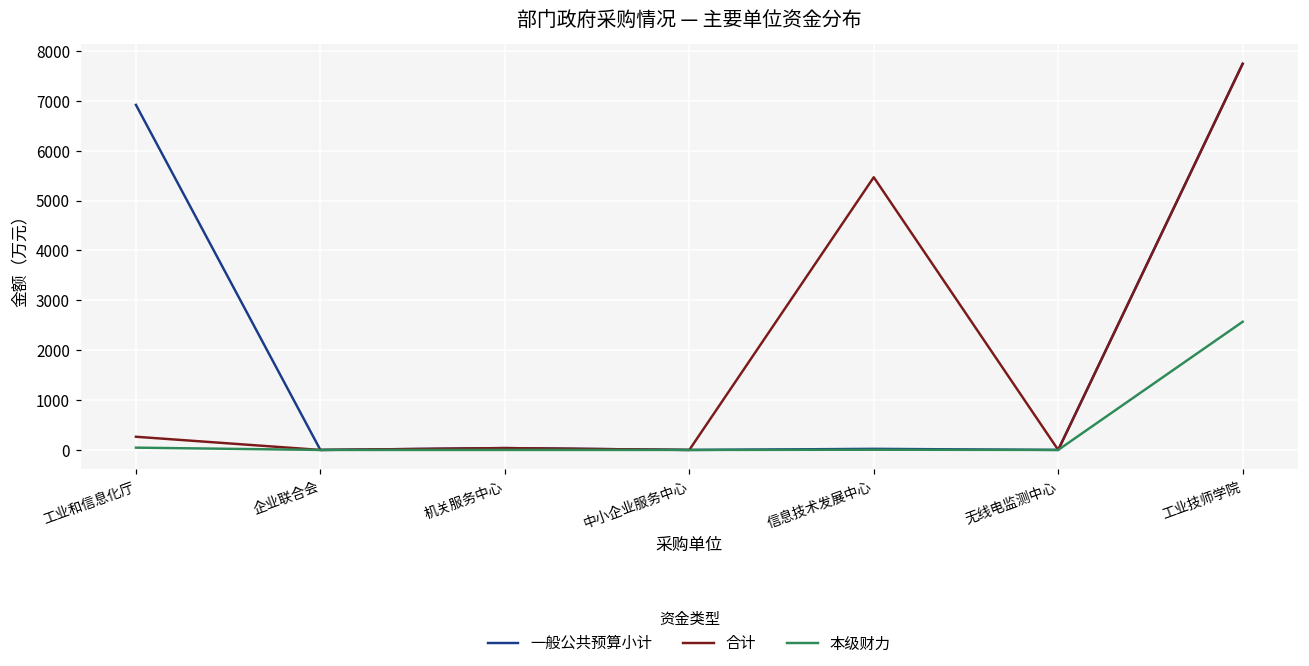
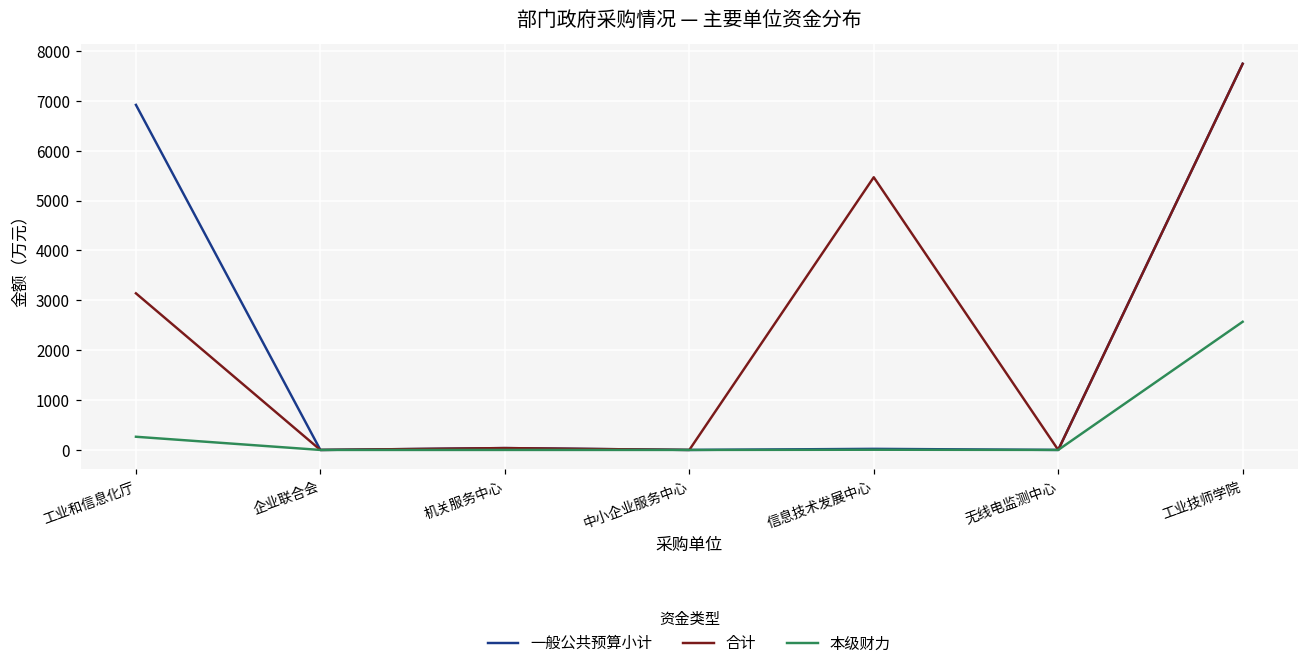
  {
    "一般公共预算小计": {
      "工业和信息化厅": 6900
    },
    "合计": {
-     "工业和信息化厅": 300,
+     "工业和信息化厅": 3100,
      "信息技术发展中心": 5500
    },
    "本级财力": {
-     "工业和信息化厅": 0,
+     "工业和信息化厅": 300,
      "工业技师学院": 2600
    }
  }
